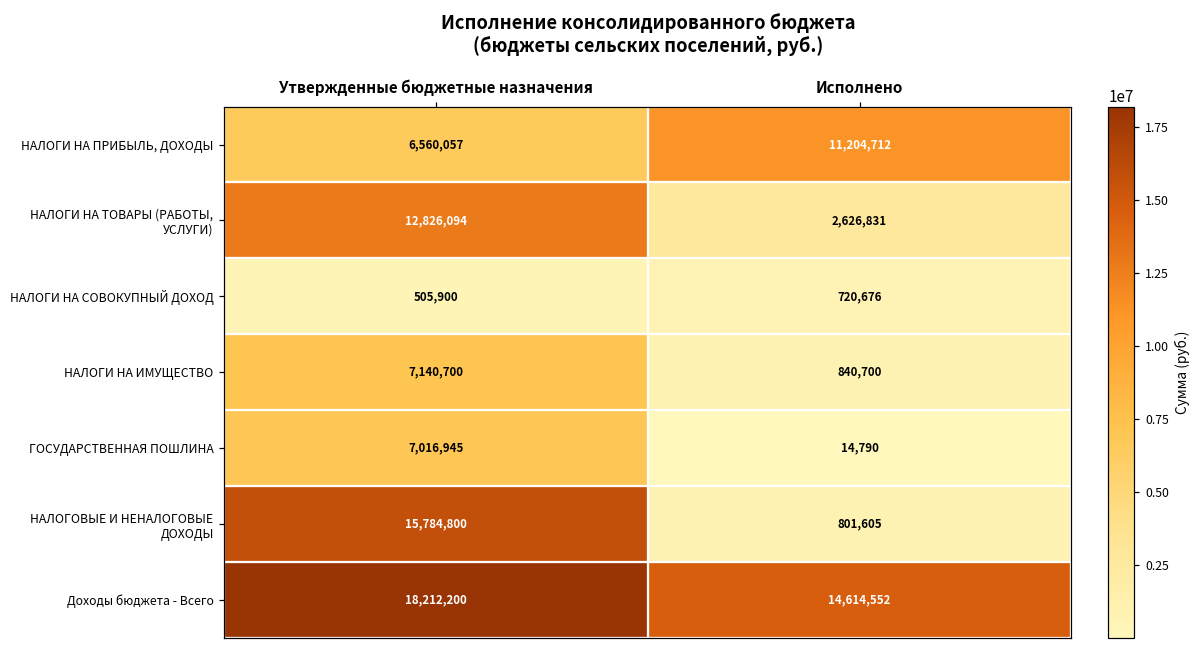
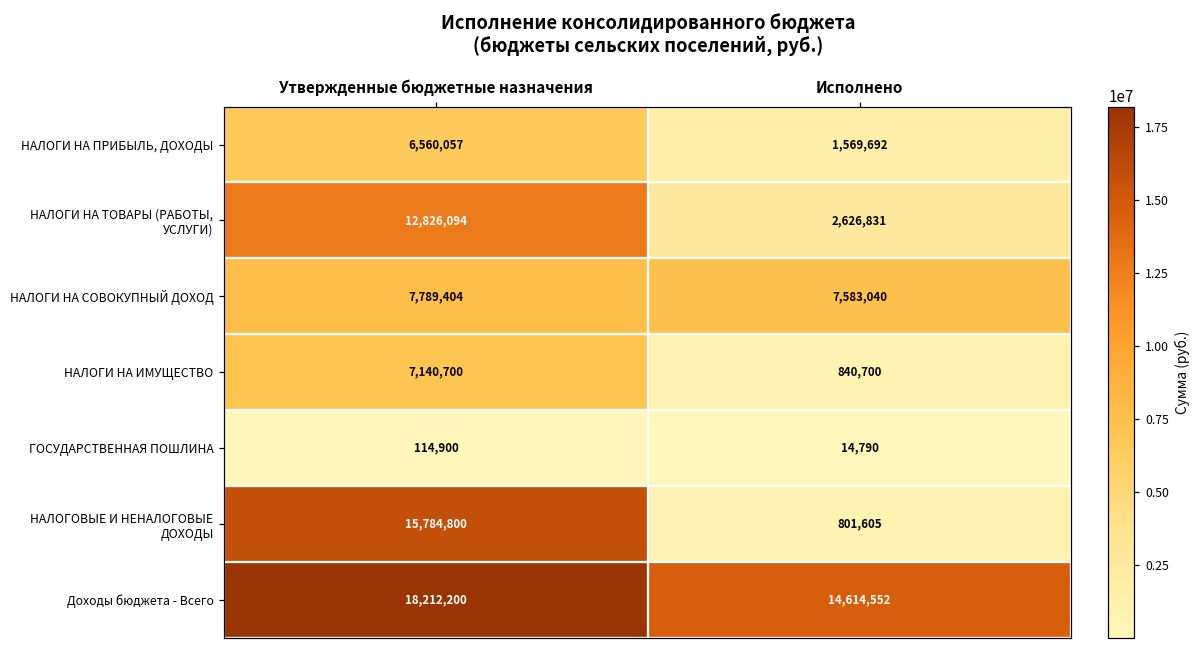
  {
    "НАЛОГИ НА ПРИБЫЛЬ, ДОХОДЫ": {
      "Утвержденные бюджетные назначения": "6,560,057",
-     "Исполнено": "11,204,712"
+     "Исполнено": "1,569,692"
    },
    "НАЛОГИ НА ТОВАРЫ (РАБОТЫ, УСЛУГИ)": {
      "Утвержденные бюджетные назначения": "12,826,094",
      "Исполнено": "2,626,831"
    },
    "НАЛОГИ НА СОВОКУПНЫЙ ДОХОД": {
-     "Утвержденные бюджетные назначения": "505,900",
-     "Исполнено": "720,676"
+     "Утвержденные бюджетные назначения": "7,789,404",
+     "Исполнено": "7,583,040"
    },
    "НАЛОГИ НА ИМУЩЕСТВО": {
      "Утвержденные бюджетные назначения": "7,140,700",
      "Исполнено": "840,700"
    },
    "ГОСУДАРСТВЕННАЯ ПОШЛИНА": {
-     "Утвержденные бюджетные назначения": "7,016,945",
+     "Утвержденные бюджетные назначения": "114,900",
      "Исполнено": "14,790"
    },
    "НАЛОГОВЫЕ И НЕНАЛОГОВЫЕ ДОХОДЫ": {
      "Утвержденные бюджетные назначения": "15,784,800",
      "Исполнено": "801,605"
    },
    "Доходы бюджета - Всего": {
      "Утвержденные бюджетные назначения": "18,212,200",
      "Исполнено": "14,614,552"
    }
  }
